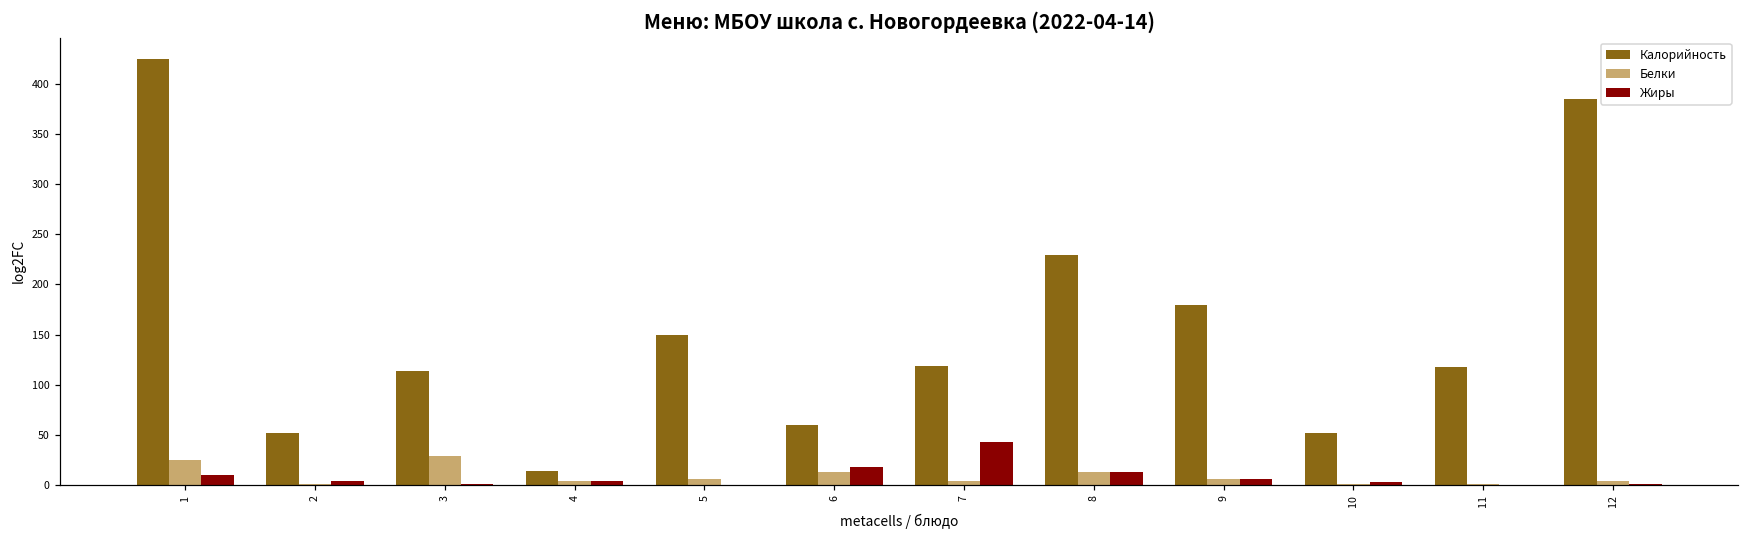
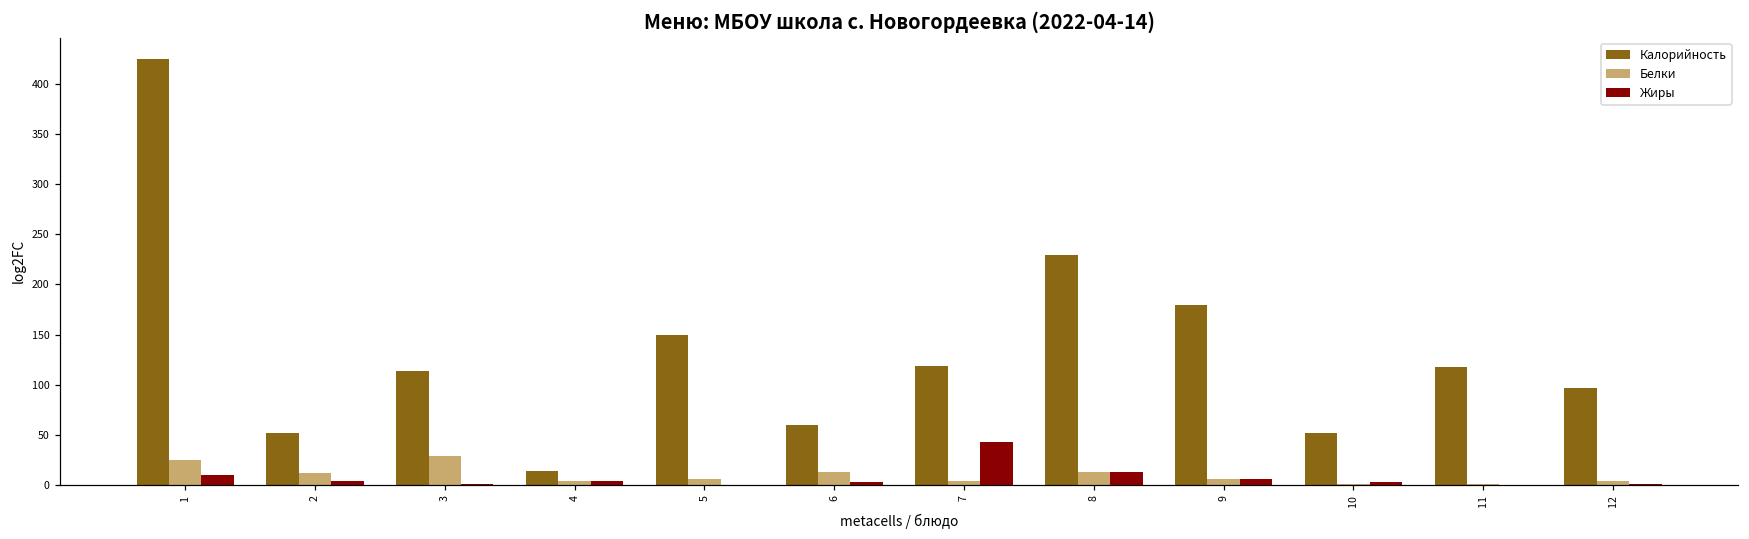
  {
    "Калорийность": {
      "1": 430,
      "2": 50,
      "3": 110,
      "4": 10,
      "5": 150,
      "6": 60,
      "7": 120,
      "8": 230,
      "9": 180,
      "10": 50,
      "11": 120,
-     "12": 380
+     "12": 100
    },
    "Белки": {
      "1": 20,
-     "2": 0,
+     "2": 10,
      "3": 30,
      "4": 0,
      "5": 10,
      "6": 10,
      "7": 0,
      "8": 10,
      "9": 10,
      "12": 0
    },
    "Жиры": {
      "1": 10,
      "2": 0,
      "4": 0,
      "5": 0,
-     "6": 20,
+     "6": 0,
      "7": 40,
      "8": 10,
      "9": 10,
      "11": 0
    }
  }
